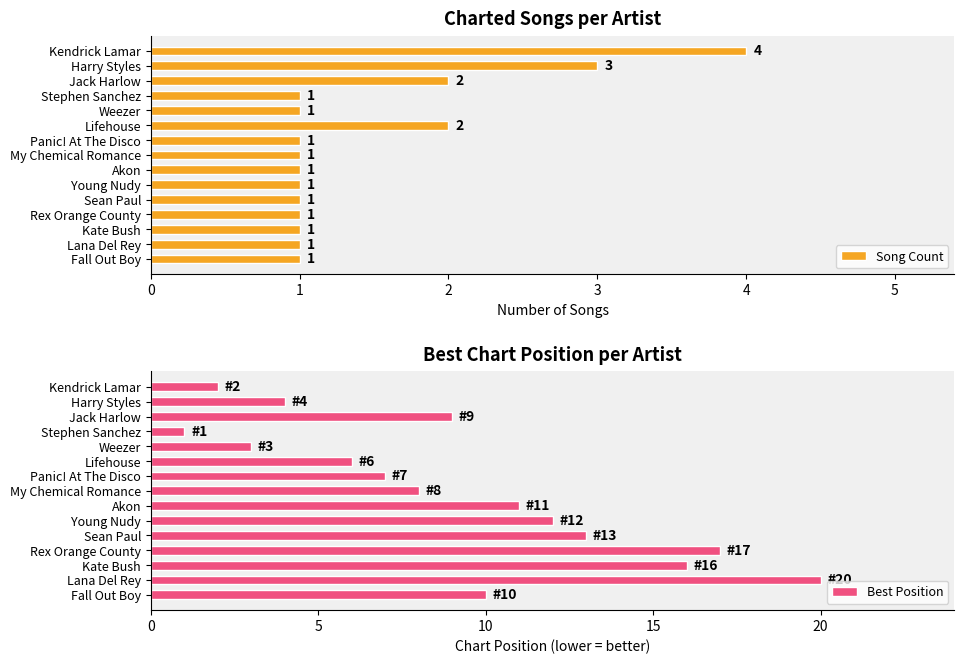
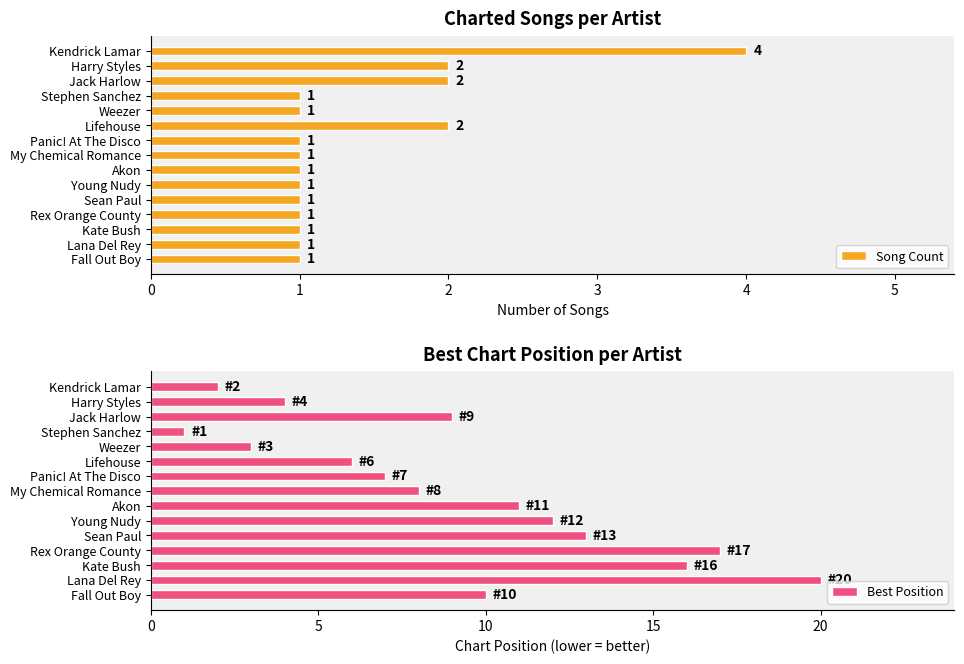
  {
    "Charted Songs per Artist": {
      "Kendrick Lamar": 4,
-     "Harry Styles": 3,
+     "Harry Styles": 2,
      "Jack Harlow": 2,
      "Stephen Sanchez": 1,
      "Weezer": 1,
      "Lifehouse": 2,
      "Panic! At The Disco": 1,
      "My Chemical Romance": 1,
      "Akon": 1,
      "Young Nudy": 1,
      "Sean Paul": 1,
      "Rex Orange County": 1,
      "Kate Bush": 1,
      "Lana Del Rey": 1,
      "Fall Out Boy": 1
    },
    "Best Chart Position per Artist": {
      "Kendrick Lamar": 2,
      "Harry Styles": 4,
      "Jack Harlow": 9,
      "Stephen Sanchez": 1,
      "Weezer": 3,
      "Lifehouse": 6,
      "Panic! At The Disco": 7,
      "My Chemical Romance": 8,
      "Akon": 11,
      "Young Nudy": 12,
      "Sean Paul": 13,
      "Rex Orange County": 17,
      "Kate Bush": 16,
      "Fall Out Boy": 10
    }
  }
